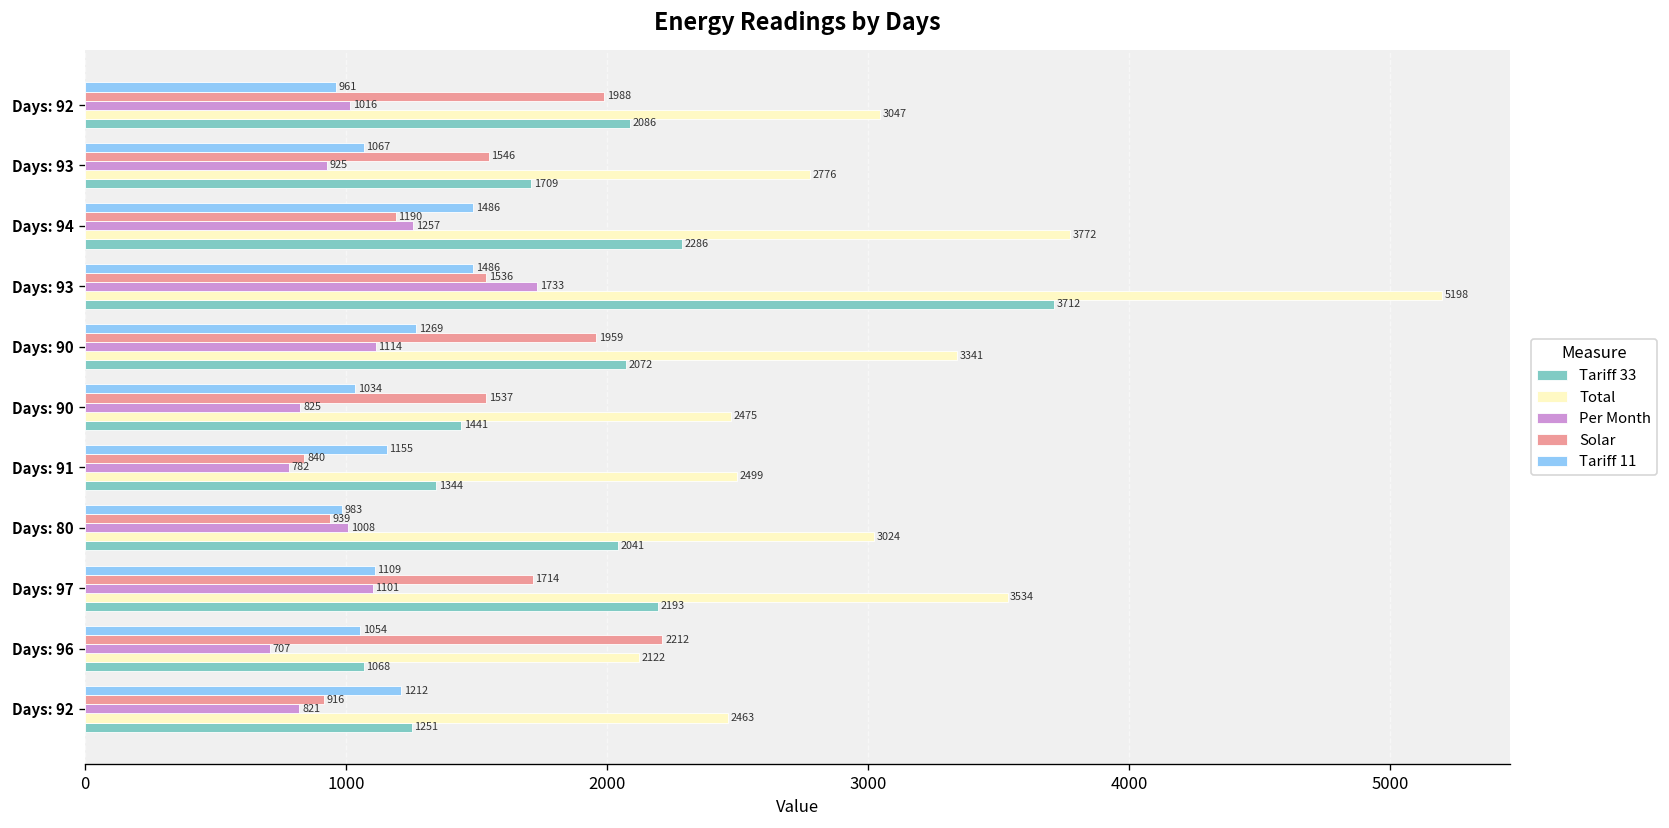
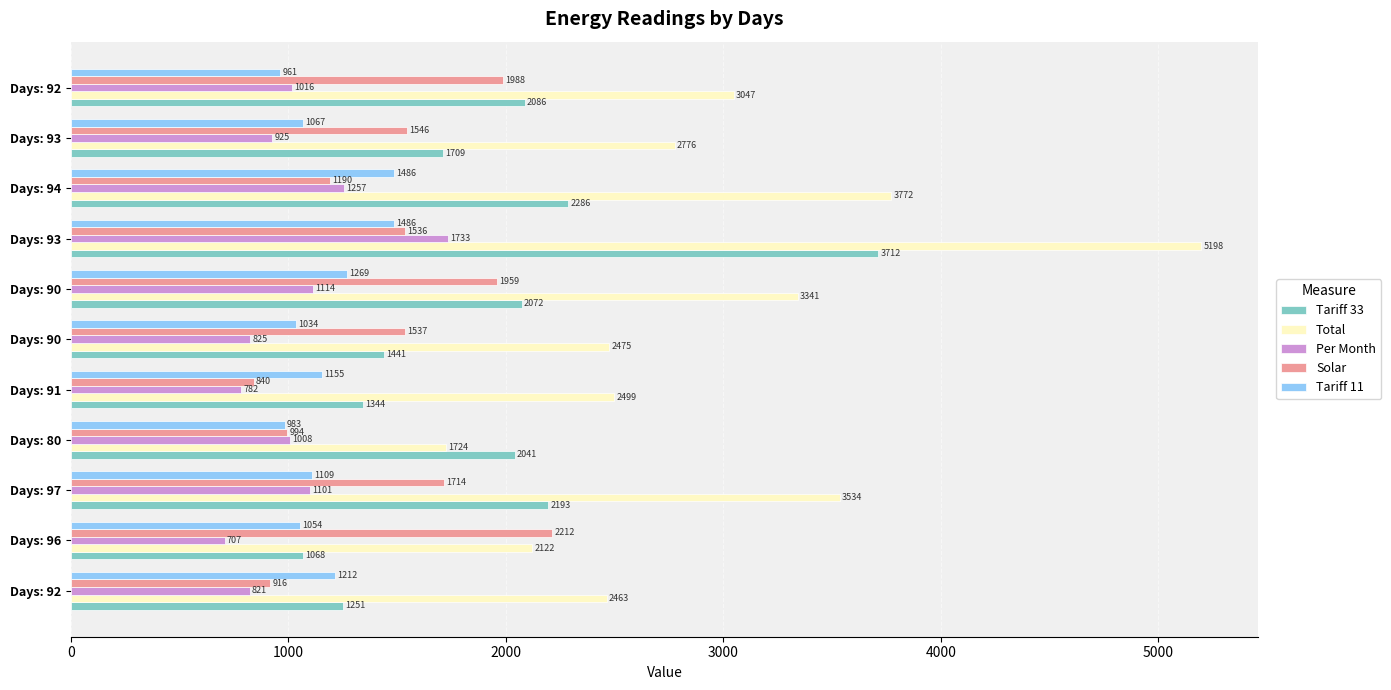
  {
    "Total": {
      "Days: 94": 3772,
      "Days: 91": 2499,
-     "Days: 80": 3024,
+     "Days: 80": 1724,
      "Days: 97": 3534,
      "Days: 96": 2122
    },
    "Per Month": {
      "Days: 94": 1257,
      "Days: 91": 782,
      "Days: 80": 1008,
      "Days: 97": 1101,
      "Days: 96": 707
    },
    "Solar": {
      "Days: 94": 1190,
      "Days: 91": 840,
-     "Days: 80": 939,
+     "Days: 80": 994,
      "Days: 97": 1714,
      "Days: 96": 2212
    }
  }
